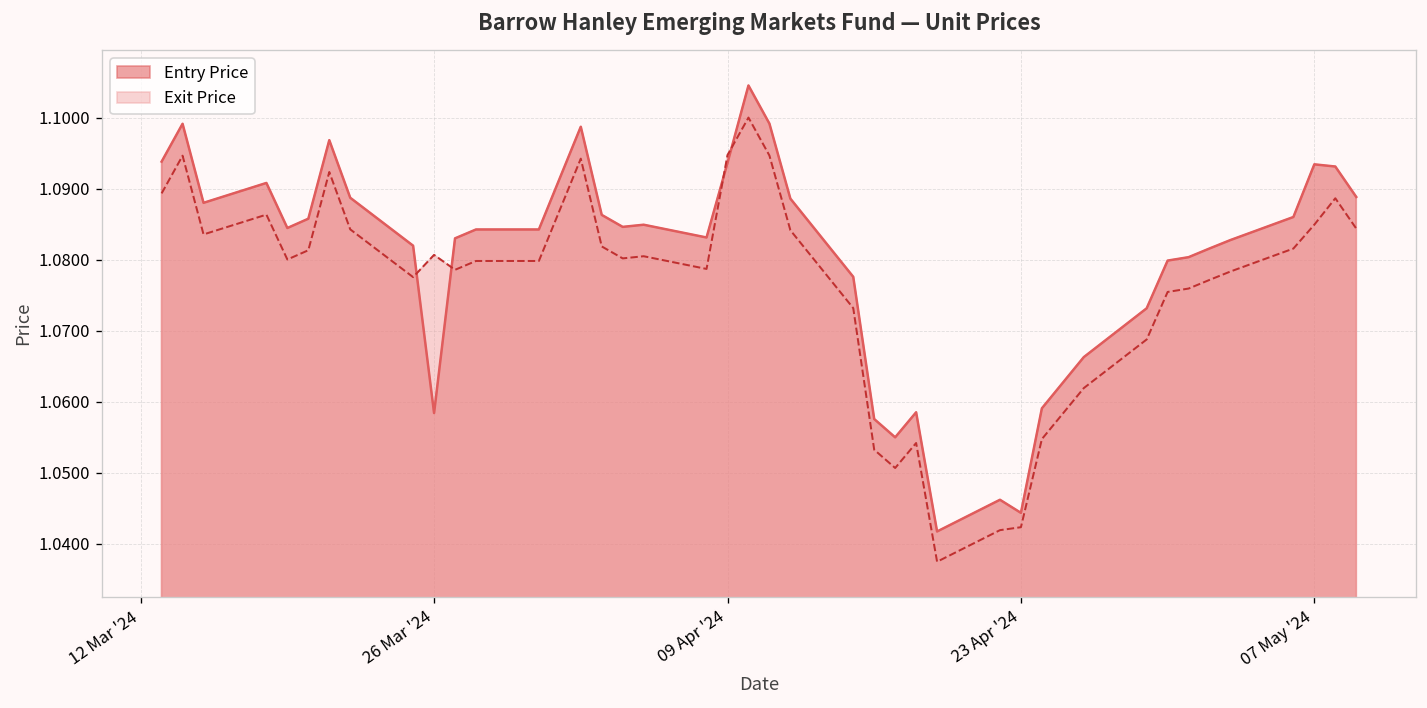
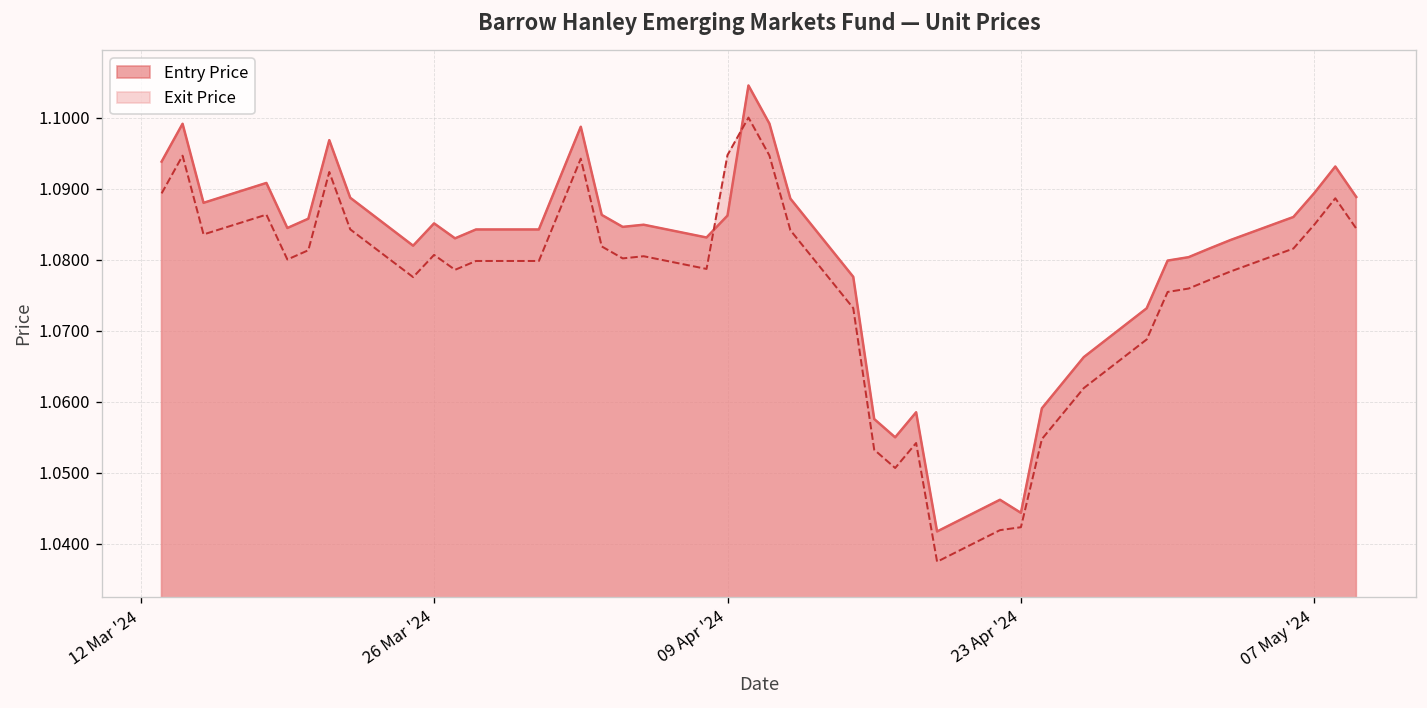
  {
    "Entry Price": {
-     "26 Mar '24": 1.058,
-     "09 Apr '24": 1.094,
+     "26 Mar '24": 1.085,
+     "09 Apr '24": 1.086,
      "23 Apr '24": 1.044,
-     "07 May '24": 1.093
+     "07 May '24": 1.089
    },
    "Exit Price": {
      "26 Mar '24": 1.081,
      "09 Apr '24": 1.095,
      "23 Apr '24": 1.042,
      "07 May '24": 1.085
    }
  }
